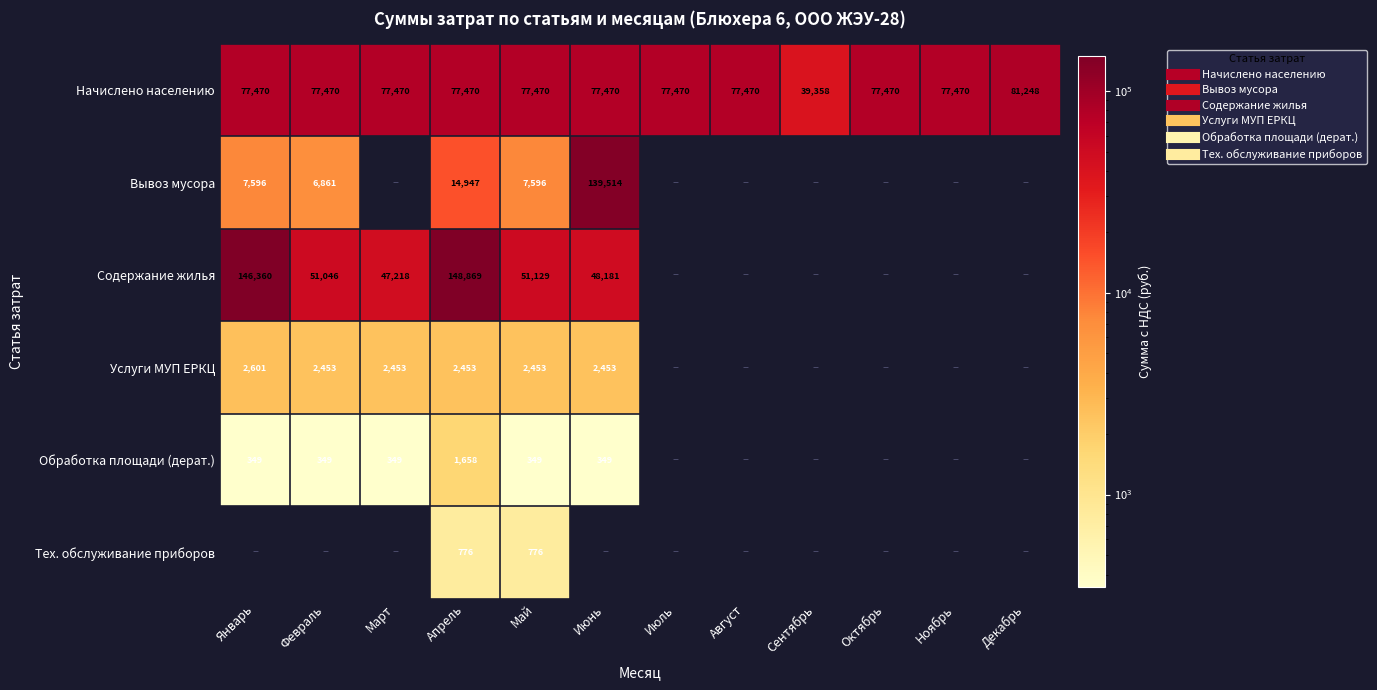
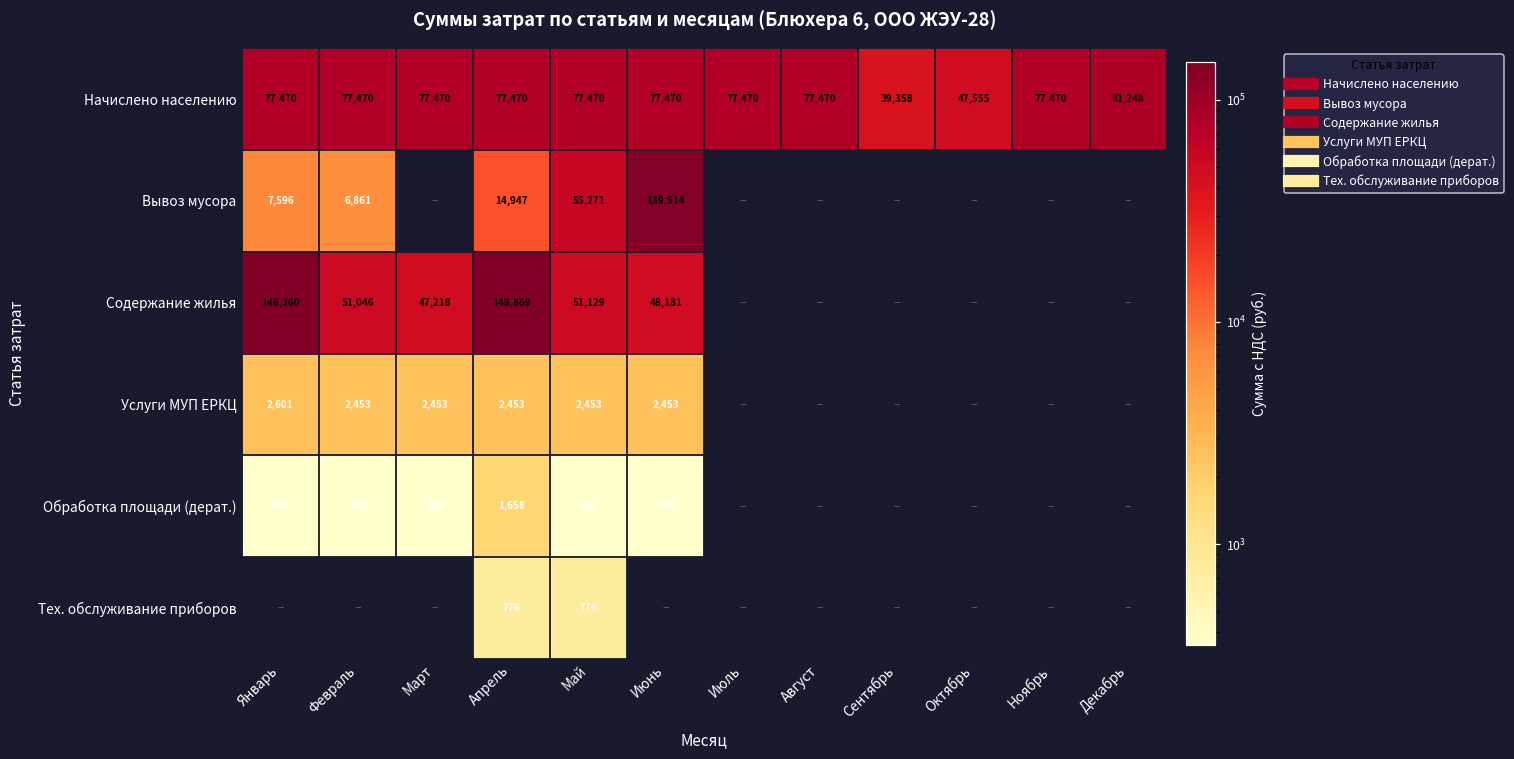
  {
    "Начислено населению": {
      "Январь": "77,470",
      "Февраль": "77,470",
      "Март": "77,470",
      "Апрель": "77,470",
      "Май": "77,470",
      "Июнь": "77,470",
      "Июль": "77,470",
      "Август": "77,470",
      "Сентябрь": "39,358",
-     "Октябрь": "77,470",
+     "Октябрь": "47,555",
      "Ноябрь": "77,470",
      "Декабрь": "81,248"
    },
    "Вывоз мусора": {
      "Январь": "7,596",
      "Февраль": "6,861",
      "Апрель": "14,947",
-     "Май": "7,596",
+     "Май": "55,271",
      "Июнь": "139,514"
    },
    "Содержание жилья": {
      "Январь": "146,360",
      "Февраль": "51,046",
      "Март": "47,218",
      "Апрель": "148,869",
      "Май": "51,129",
      "Июнь": "48,181"
    },
    "Услуги МУП ЕРКЦ": {
      "Январь": "2,601",
      "Февраль": "2,453",
      "Март": "2,453",
      "Апрель": "2,453",
      "Май": "2,453",
      "Июнь": "2,453"
    },
    "Обработка площади (дерат.)": {
      "Январь": "349",
      "Февраль": "349",
      "Март": "349",
      "Апрель": "1,658",
      "Май": "349",
      "Июнь": "349"
    },
    "Тех. обслуживание приборов": {
      "Апрель": "776",
      "Май": "776"
    }
  }
